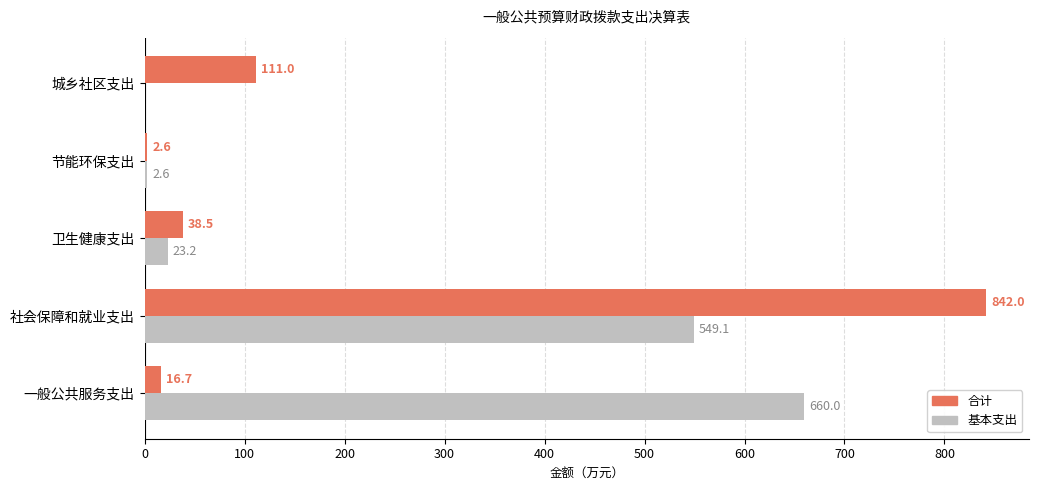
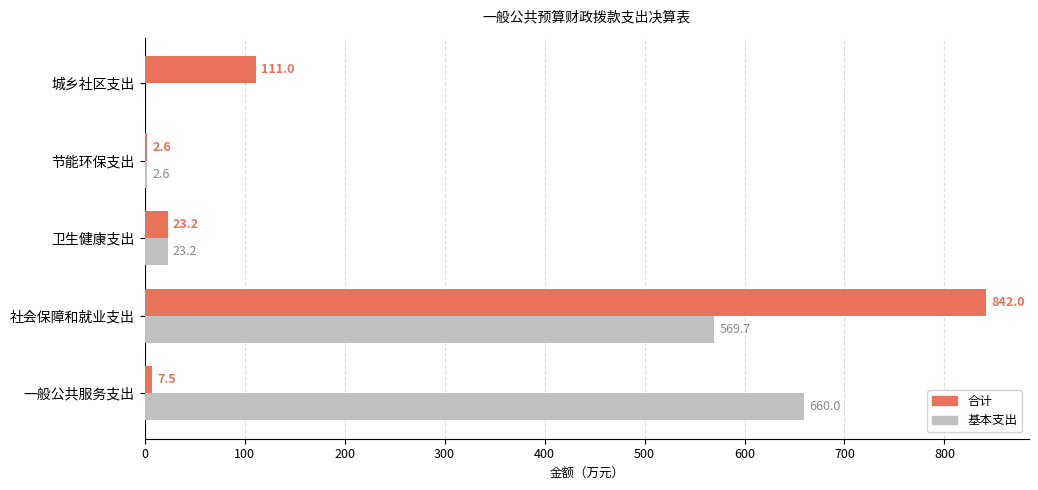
  {
    "合计": {
      "城乡社区支出": 111.0,
      "节能环保支出": 2.6,
-     "卫生健康支出": 38.5,
+     "卫生健康支出": 23.2,
      "社会保障和就业支出": 842.0,
-     "一般公共服务支出": 16.7
+     "一般公共服务支出": 7.5
    },
    "基本支出": {
      "节能环保支出": 2.6,
      "卫生健康支出": 23.2,
-     "社会保障和就业支出": 549.1,
+     "社会保障和就业支出": 569.7,
      "一般公共服务支出": 660.0
    }
  }
